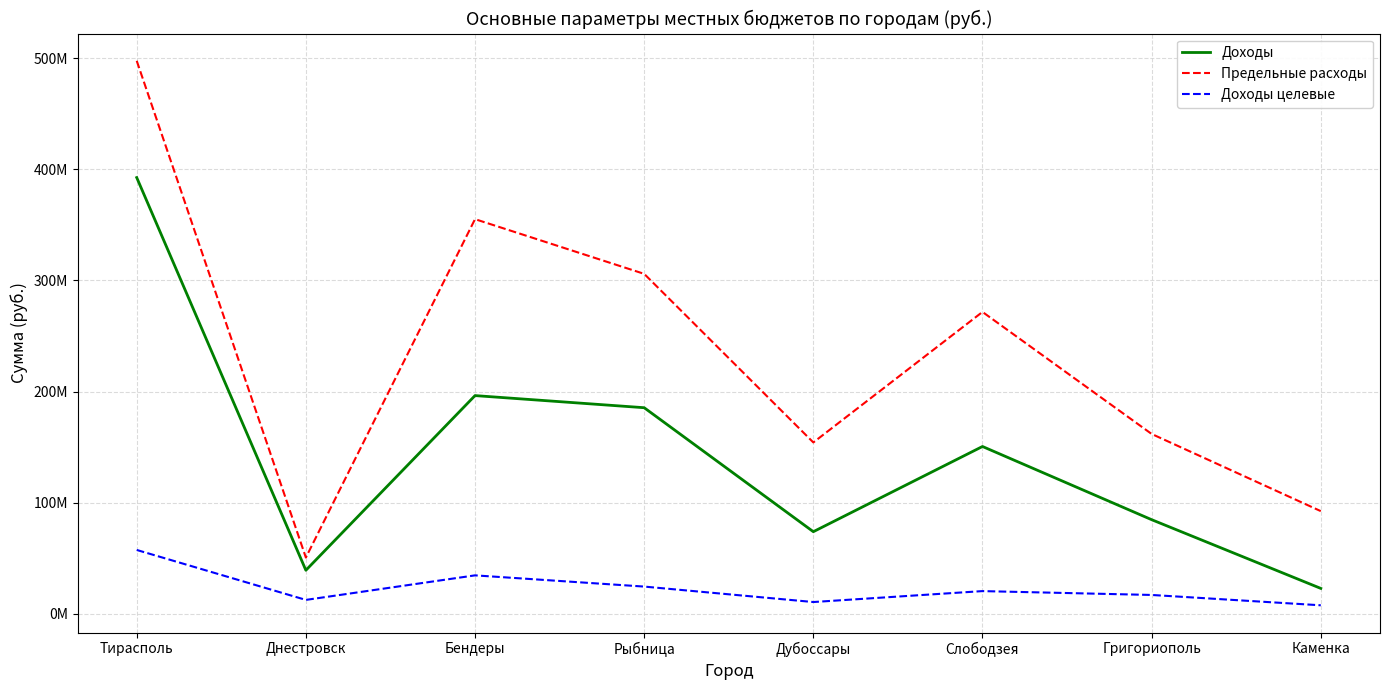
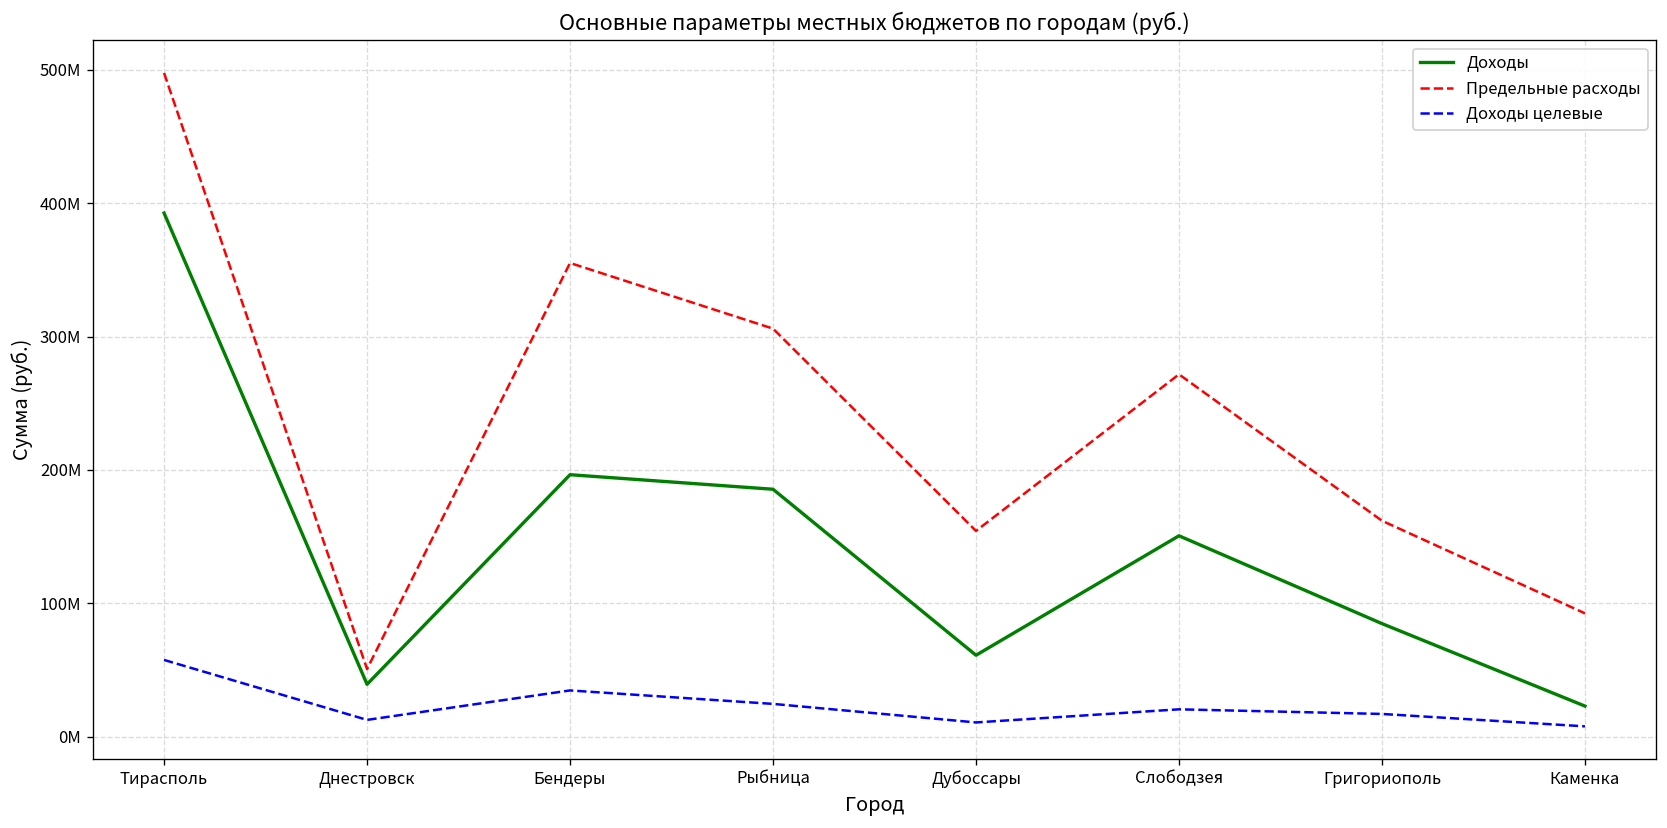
  {
    "Доходы": {
      "Тирасполь": 393000000,
      "Днестровск": 39000000,
      "Бендеры": 196000000,
      "Рыбница": 185000000,
-     "Дубоссары": 74000000,
+     "Дубоссары": 61000000,
      "Слободзея": 151000000,
      "Григориополь": 85000000,
      "Каменка": 23000000
    },
    "Предельные расходы": {
      "Тирасполь": 498000000,
      "Днестровск": 51000000,
      "Бендеры": 355000000,
      "Рыбница": 306000000,
      "Дубоссары": 154000000,
      "Слободзея": 272000000,
      "Григориополь": 162000000,
      "Каменка": 92000000
    },
    "Доходы целевые": {
      "Тирасполь": 57000000,
      "Днестровск": 13000000,
      "Бендеры": 35000000,
      "Рыбница": 25000000,
      "Дубоссары": 11000000,
      "Слободзея": 20000000,
      "Григориополь": 17000000,
      "Каменка": 8000000
    }
  }
